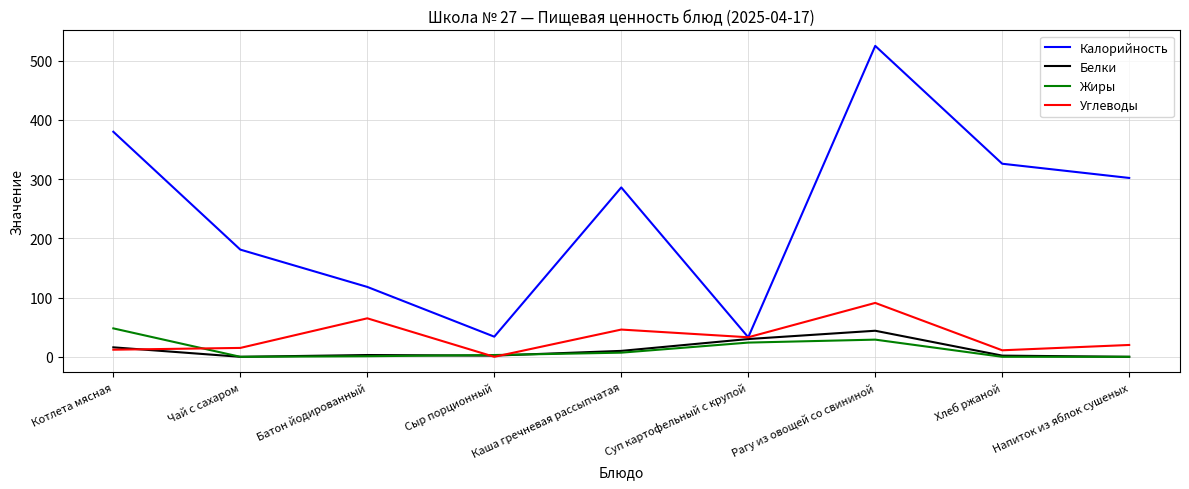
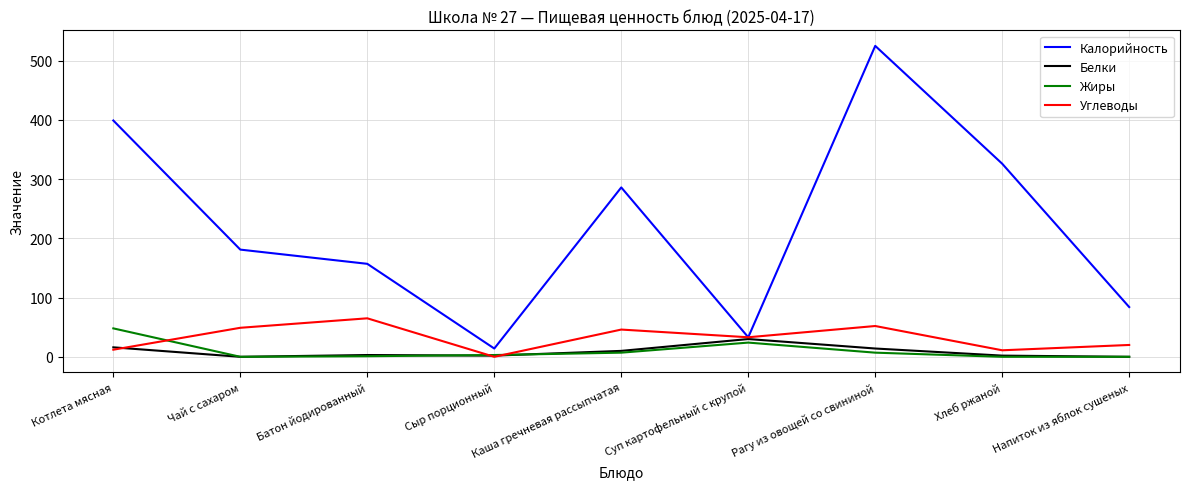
  {
    "Калорийность": {
-     "Котлета мясная": 380,
+     "Котлета мясная": 400,
      "Чай с сахаром": 180,
-     "Батон йодированный": 120,
-     "Сыр порционный": 30,
+     "Батон йодированный": 160,
+     "Сыр порционный": 10,
      "Каша гречневая рассыпчатая": 290,
      "Рагу из овощей со свининой": 530,
      "Хлеб ржаной": 330,
-     "Напиток из яблок сушеных": 300
+     "Напиток из яблок сушеных": 80
    },
    "Белки": {
-     "Рагу из овощей со свининой": 40
+     "Рагу из овощей со свининой": 10
    },
    "Жиры": {
      "Котлета мясная": 50,
      "Суп картофельный с крупой": 20,
-     "Рагу из овощей со свининой": 30
+     "Рагу из овощей со свининой": 10
    },
    "Углеводы": {
-     "Чай с сахаром": 20,
+     "Чай с сахаром": 50,
      "Батон йодированный": 70,
      "Каша гречневая рассыпчатая": 50,
-     "Рагу из овощей со свининой": 90,
+     "Рагу из овощей со свининой": 50,
      "Хлеб ржаной": 10,
      "Напиток из яблок сушеных": 20
    }
  }
